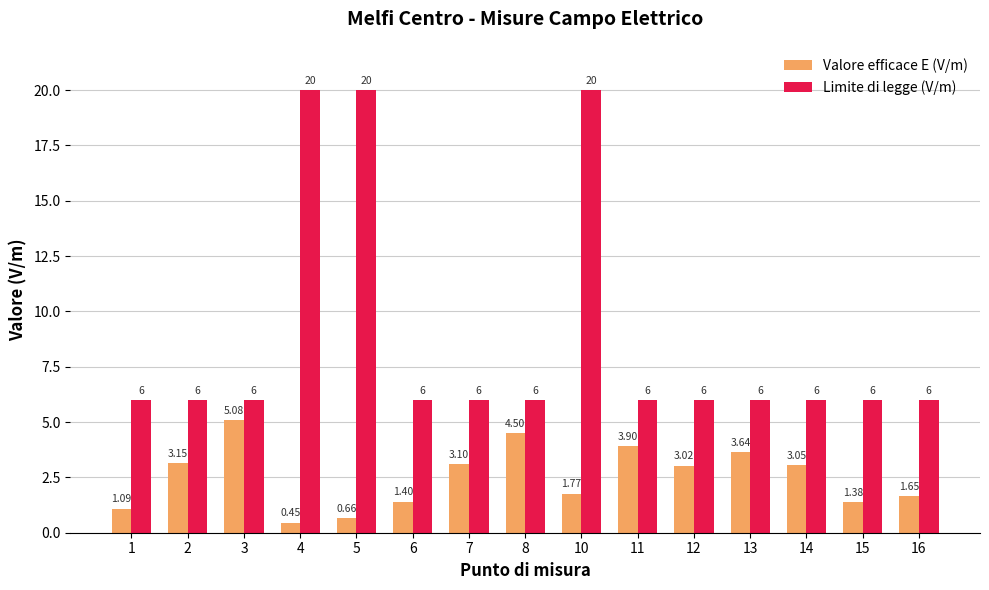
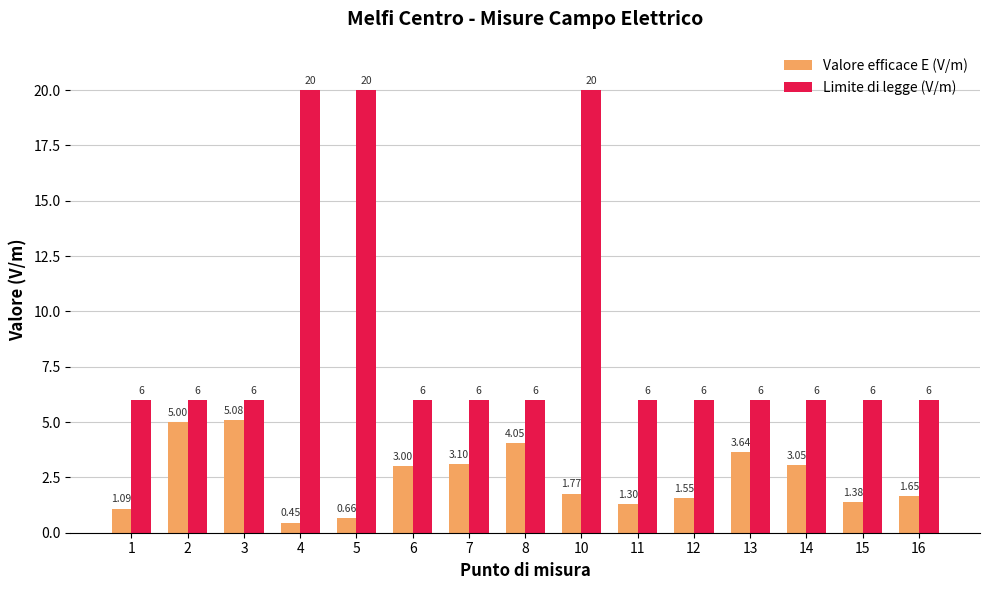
  {
    "Valore efficace E (V/m)": {
      "1": 1.09,
-     "2": 3.15,
+     "2": 5.00,
      "3": 5.08,
      "4": 0.45,
      "5": 0.66,
-     "6": 1.40,
+     "6": 3.00,
      "7": 3.10,
-     "8": 4.50,
+     "8": 4.05,
      "10": 1.77,
-     "11": 3.90,
-     "12": 3.02,
+     "11": 1.30,
+     "12": 1.55,
      "13": 3.64,
      "14": 3.05,
      "15": 1.38,
      "16": 1.65
    },
    "Limite di legge (V/m)": {
      "1": 6,
      "2": 6,
      "3": 6,
      "4": 20,
      "5": 20,
      "6": 6,
      "7": 6,
      "8": 6,
      "10": 20,
      "11": 6,
      "12": 6,
      "13": 6,
      "14": 6,
      "15": 6,
      "16": 6
    }
  }
